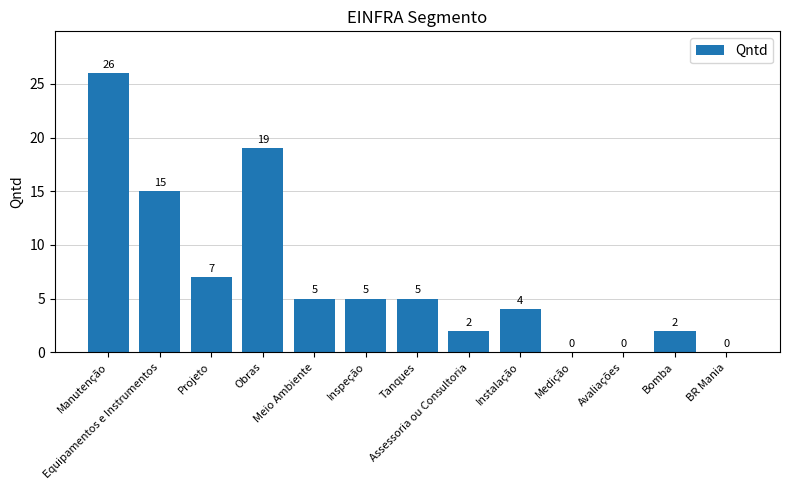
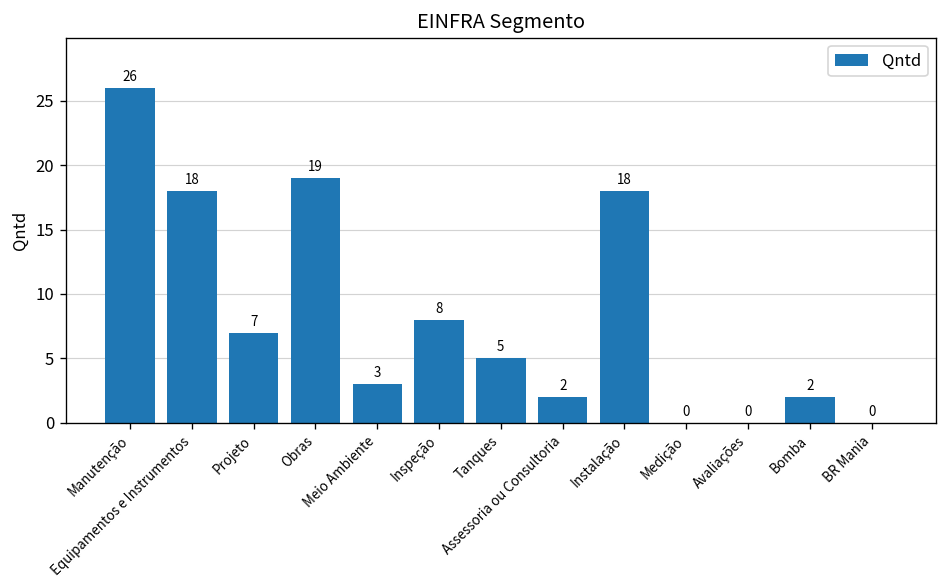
  {
    "Manutenção": 26,
-   "Equipamentos e Instrumentos": 15,
+   "Equipamentos e Instrumentos": 18,
    "Projeto": 7,
    "Obras": 19,
-   "Meio Ambiente": 5,
-   "Inspeção": 5,
+   "Meio Ambiente": 3,
+   "Inspeção": 8,
    "Tanques": 5,
    "Assessoria ou Consultoria": 2,
-   "Instalação": 4,
+   "Instalação": 18,
    "Medição": 0,
    "Avaliações": 0,
    "Bomba": 2,
    "BR Mania": 0
  }
